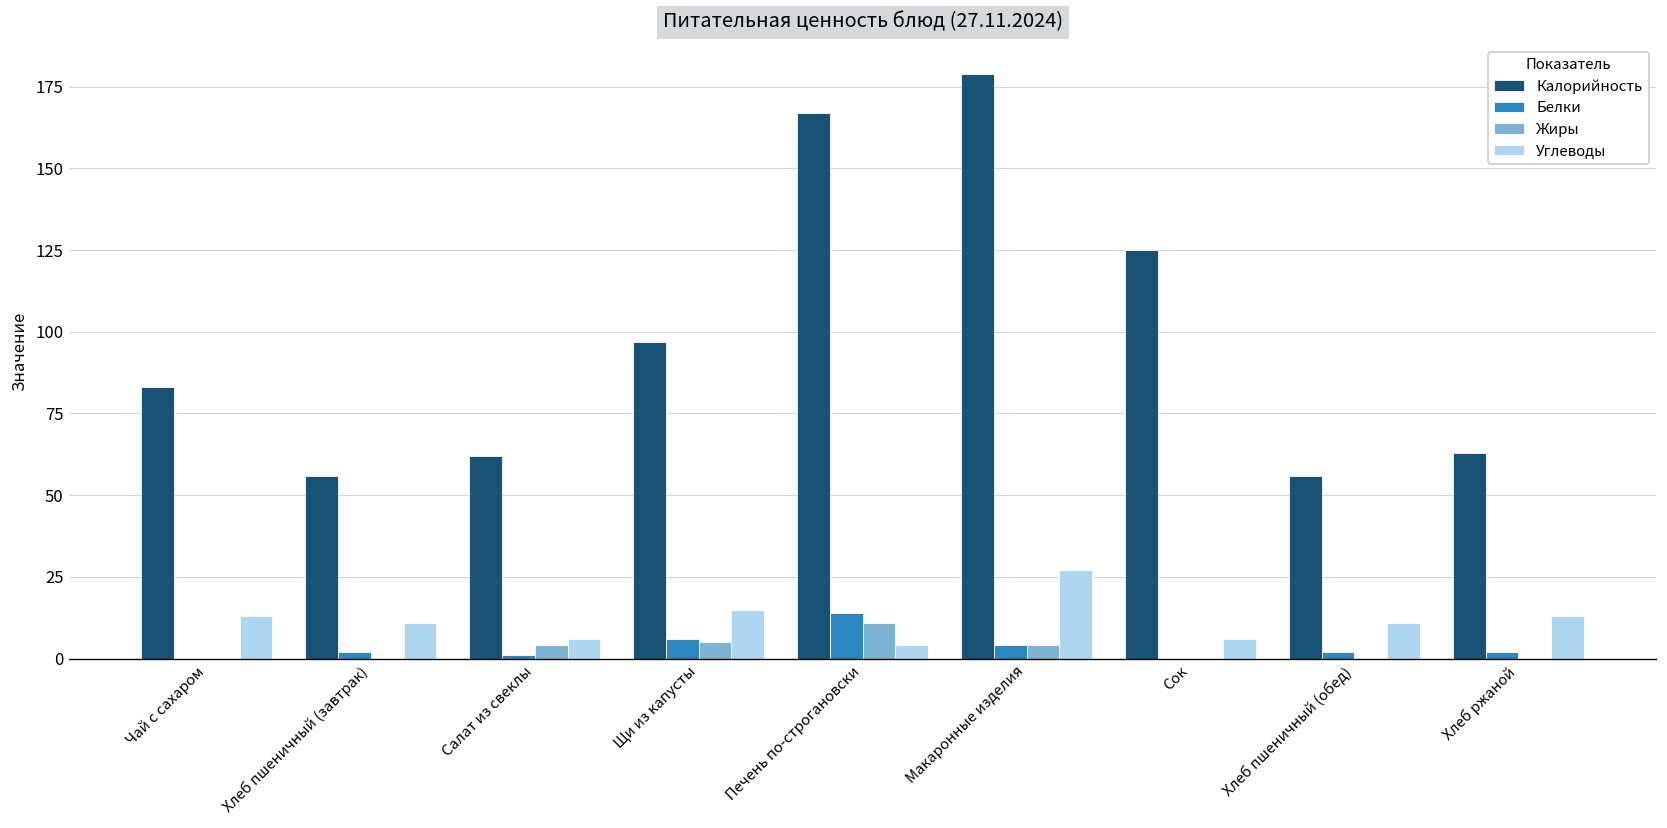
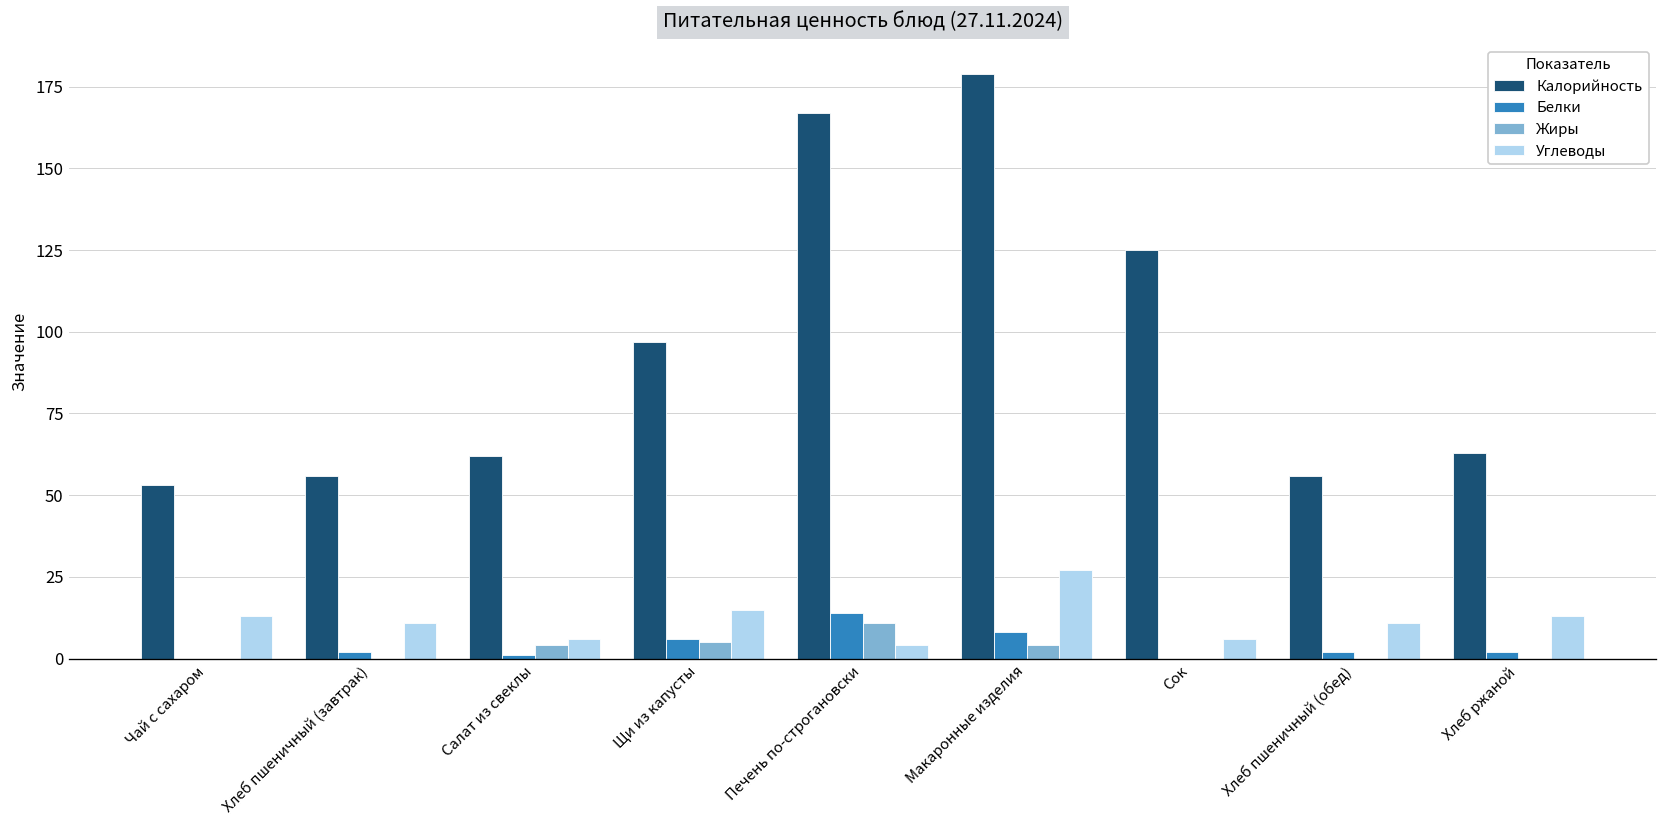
  {
    "Калорийность": {
-     "Чай с сахаром": 83,
+     "Чай с сахаром": 53,
      "Хлеб пшеничный (завтрак)": 56,
      "Салат из свеклы": 62,
      "Щи из капусты": 97,
      "Печень по-строгановски": 167,
      "Макаронные изделия": 179,
      "Сок": 125,
      "Хлеб пшеничный (обед)": 56,
      "Хлеб ржаной": 63
    },
    "Белки": {
      "Чай с сахаром": 0,
      "Хлеб пшеничный (завтрак)": 2,
      "Салат из свеклы": 1,
      "Щи из капусты": 6,
      "Печень по-строгановски": 14,
-     "Макаронные изделия": 4,
+     "Макаронные изделия": 8,
      "Сок": 0,
      "Хлеб пшеничный (обед)": 2,
      "Хлеб ржаной": 2
    },
    "Жиры": {
      "Чай с сахаром": 0,
      "Хлеб пшеничный (завтрак)": 0,
      "Салат из свеклы": 4,
      "Щи из капусты": 5,
      "Печень по-строгановски": 11,
      "Макаронные изделия": 4,
      "Сок": 0,
      "Хлеб пшеничный (обед)": 0,
      "Хлеб ржаной": 0
    },
    "Углеводы": {
      "Чай с сахаром": 13,
      "Хлеб пшеничный (завтрак)": 11,
      "Салат из свеклы": 6,
      "Щи из капусты": 15,
      "Печень по-строгановски": 4,
      "Макаронные изделия": 27,
      "Сок": 6,
      "Хлеб пшеничный (обед)": 11,
      "Хлеб ржаной": 13
    }
  }
